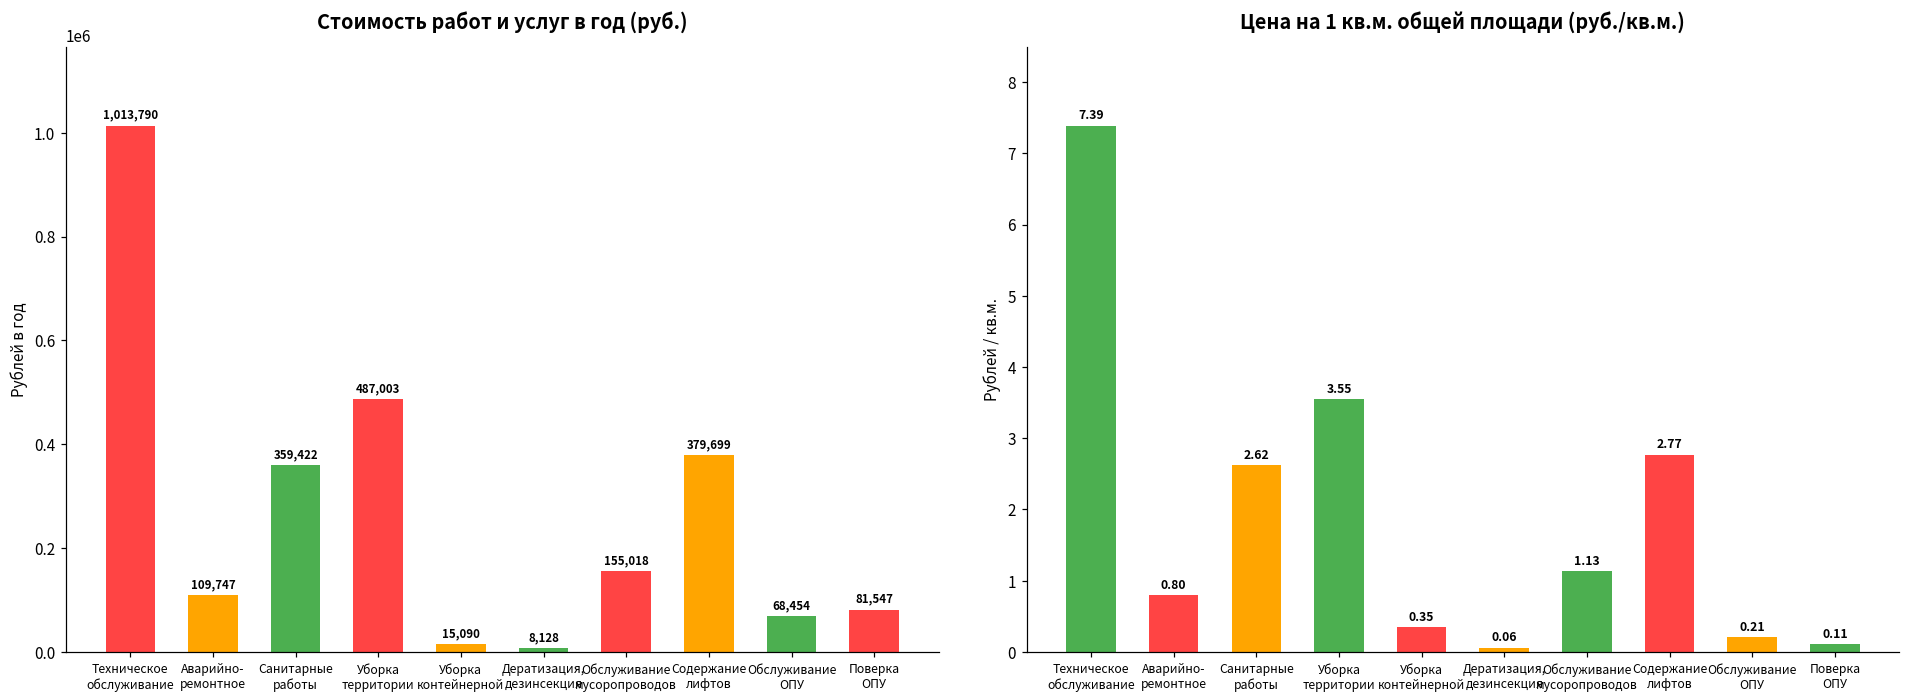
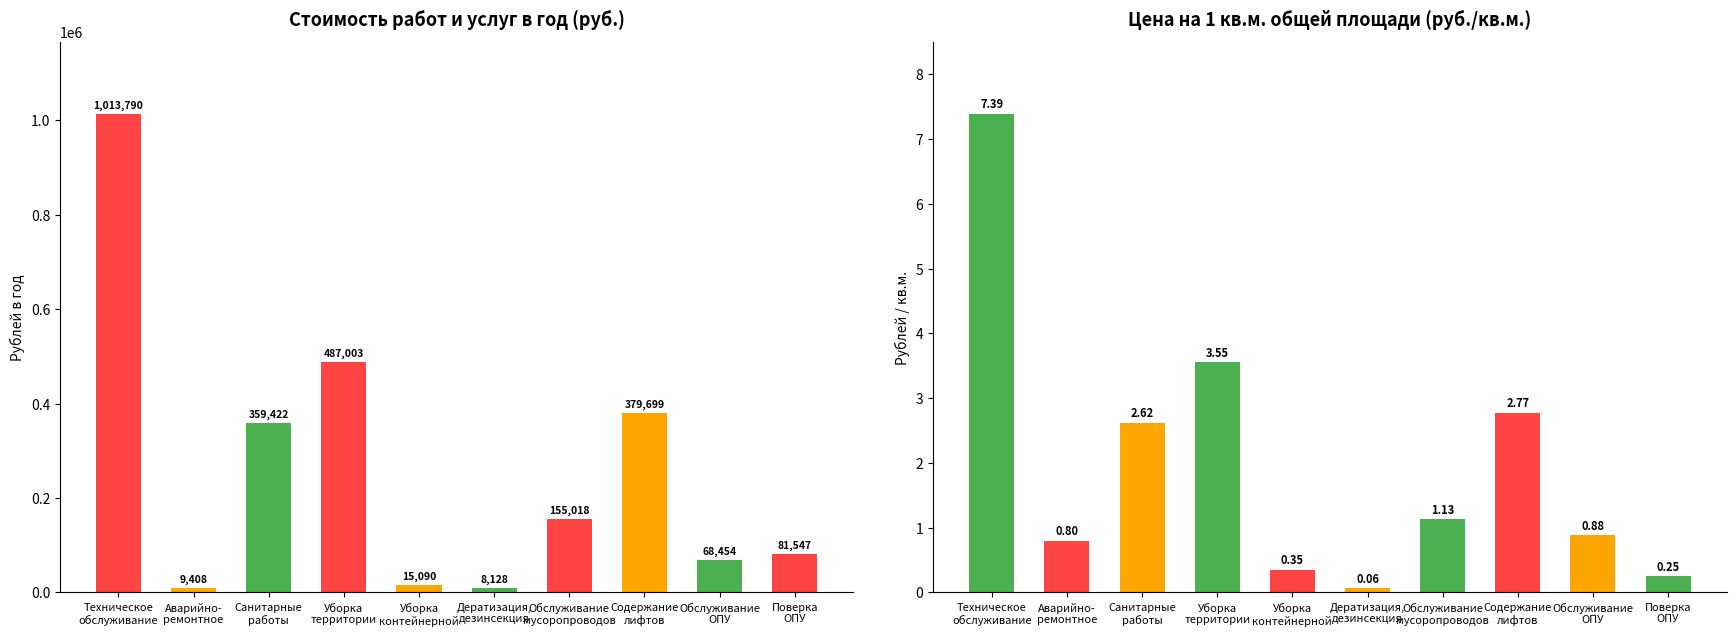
  {
    "Стоимость работ и услуг в год (руб.)": {
      "Техническое обслуживание": "1,013,790",
-     "Аварийно- ремонтное": "109,747",
+     "Аварийно- ремонтное": "9,408",
      "Санитарные работы": "359,422",
      "Уборка территории": "487,003",
      "Уборка контейнерной": "15,090",
      "Дератизация, дезинсекция": "8,128",
      "Обслуживание мусоропроводов": "155,018",
      "Содержание лифтов": "379,699",
      "Обслуживание ОПУ": "68,454",
      "Поверка ОПУ": "81,547"
    },
    "Цена на 1 кв.м. общей площади (руб./кв.м.)": {
      "Техническое обслуживание": "7.39",
      "Аварийно- ремонтное": "0.80",
      "Санитарные работы": "2.62",
      "Уборка территории": "3.55",
      "Уборка контейнерной": "0.35",
      "Дератизация, дезинсекция": "0.06",
      "Обслуживание мусоропроводов": "1.13",
      "Содержание лифтов": "2.77",
-     "Обслуживание ОПУ": "0.21",
-     "Поверка ОПУ": "0.11"
+     "Обслуживание ОПУ": "0.88",
+     "Поверка ОПУ": "0.25"
    }
  }
